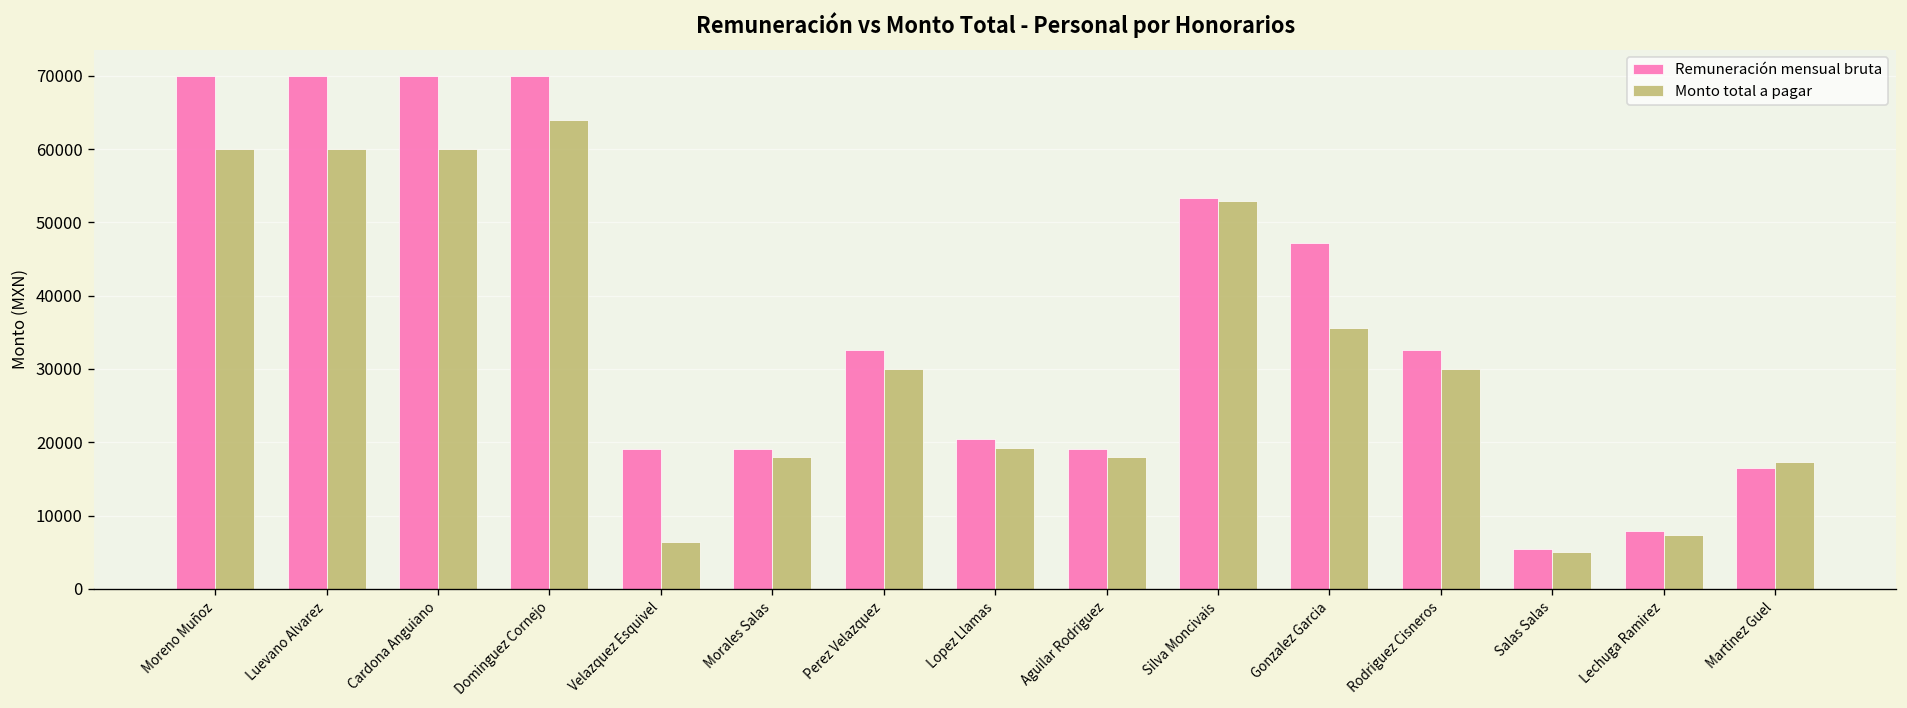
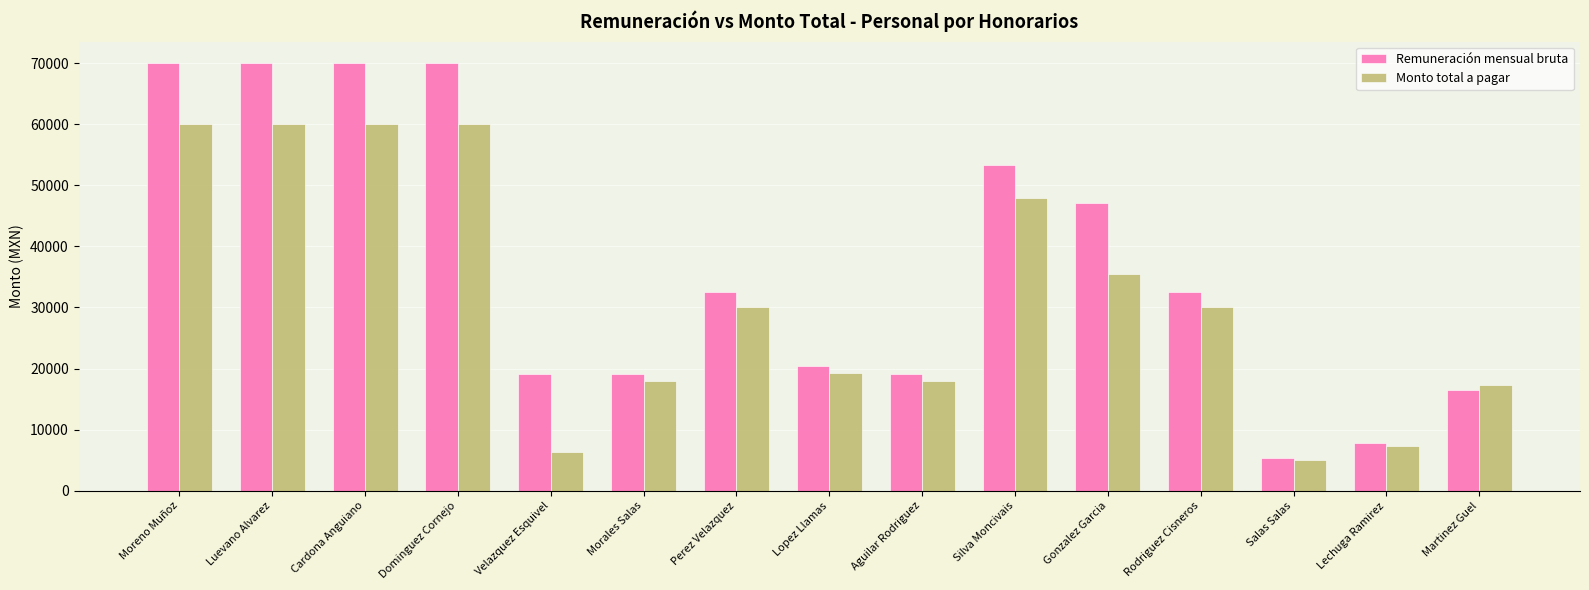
  {
    "Remuneración mensual bruta": {
      "Moreno Muñoz": 70000,
      "Luevano Alvarez": 70000,
      "Cardona Anguiano": 70000,
      "Dominguez Cornejo": 70000,
      "Velazquez Esquivel": 19000,
      "Morales Salas": 19000,
      "Perez Velazquez": 33000,
      "Lopez Llamas": 20000,
      "Aguilar Rodriguez": 19000,
      "Silva Moncivais": 53000,
      "Gonzalez Garcia": 47000,
      "Rodriguez Cisneros": 33000,
      "Salas Salas": 5000,
      "Lechuga Ramirez": 8000,
      "Martinez Guel": 16000
    },
    "Monto total a pagar": {
      "Moreno Muñoz": 60000,
      "Luevano Alvarez": 60000,
      "Cardona Anguiano": 60000,
-     "Dominguez Cornejo": 64000,
+     "Dominguez Cornejo": 60000,
      "Velazquez Esquivel": 6000,
      "Morales Salas": 18000,
      "Perez Velazquez": 30000,
      "Lopez Llamas": 19000,
      "Aguilar Rodriguez": 18000,
-     "Silva Moncivais": 53000,
+     "Silva Moncivais": 48000,
      "Gonzalez Garcia": 36000,
      "Rodriguez Cisneros": 30000,
      "Salas Salas": 5000,
      "Lechuga Ramirez": 7000,
      "Martinez Guel": 17000
    }
  }
